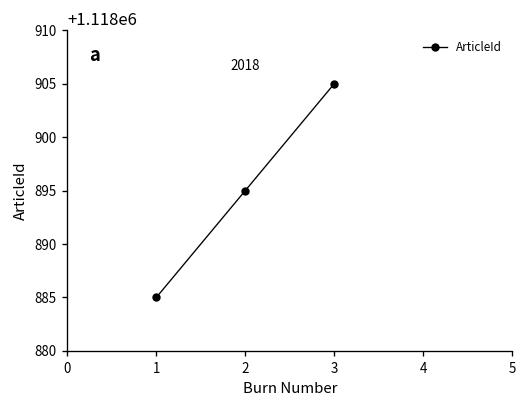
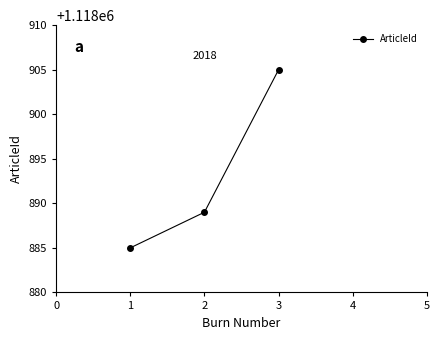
  {
    "1": 1118885,
-   "2": 1118895,
+   "2": 1118889,
    "3": 1118905
  }
